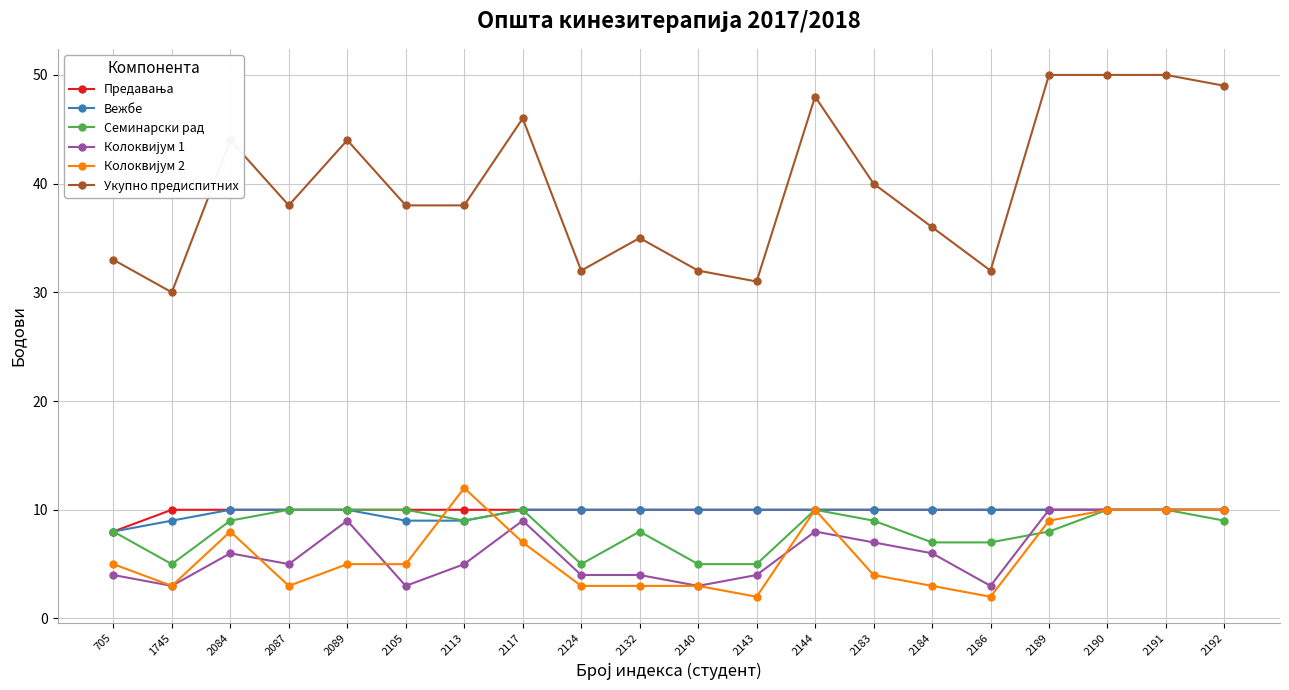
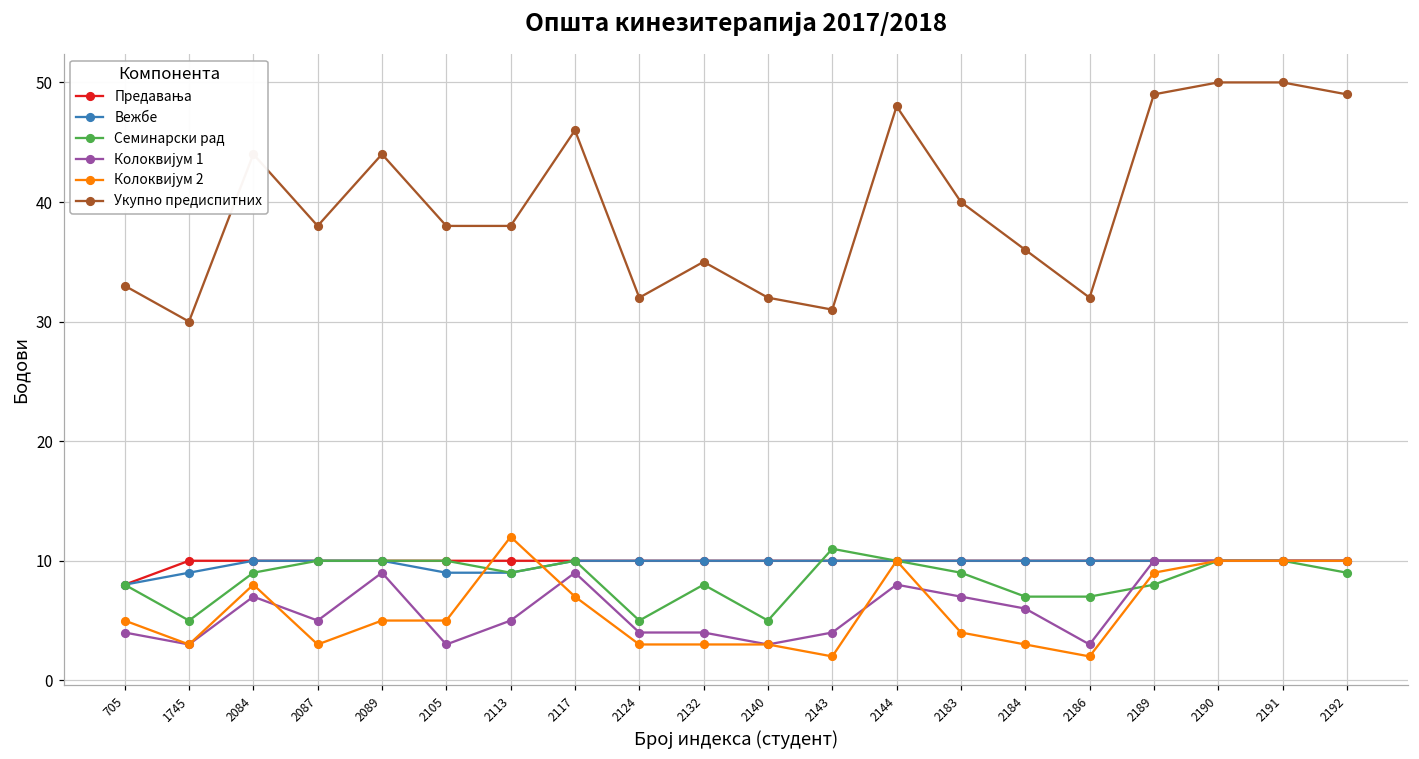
  {
    "Предавања": {
      "1745": 10,
      "2113": 10
    },
    "Вежбе": {
      "1745": 9,
      "2105": 9
    },
    "Семинарски рад": {
      "1745": 5,
      "2084": 9,
      "2124": 5,
      "2132": 8,
      "2140": 5,
-     "2143": 5,
+     "2143": 11,
      "2183": 9,
      "2184": 7,
      "2186": 7,
      "2189": 8,
      "2192": 9
    },
    "Колоквијум 1": {
      "705": 4,
-     "2084": 6,
+     "2084": 7,
      "2087": 5,
      "2089": 9,
      "2105": 3,
      "2113": 5,
      "2117": 9,
      "2124": 4,
      "2132": 4,
      "2143": 4,
      "2144": 8,
      "2183": 7,
      "2184": 6,
      "2186": 3
    },
    "Колоквијум 2": {
      "705": 5,
      "2084": 8,
      "2087": 3,
      "2089": 5,
      "2105": 5,
      "2113": 12,
      "2117": 7,
      "2124": 3,
      "2132": 3,
      "2143": 2,
      "2183": 4,
      "2184": 3,
      "2186": 2,
      "2189": 9
    },
    "Укупно предиспитних": {
      "705": 33,
      "1745": 30,
      "2087": 38,
      "2089": 44,
      "2105": 38,
      "2113": 38,
      "2117": 46,
      "2124": 32,
      "2132": 35,
      "2140": 32,
      "2143": 31,
      "2144": 48,
      "2183": 40,
      "2184": 36,
      "2186": 32,
-     "2189": 50,
+     "2189": 49,
      "2190": 50,
      "2191": 50,
      "2192": 49
    }
  }
